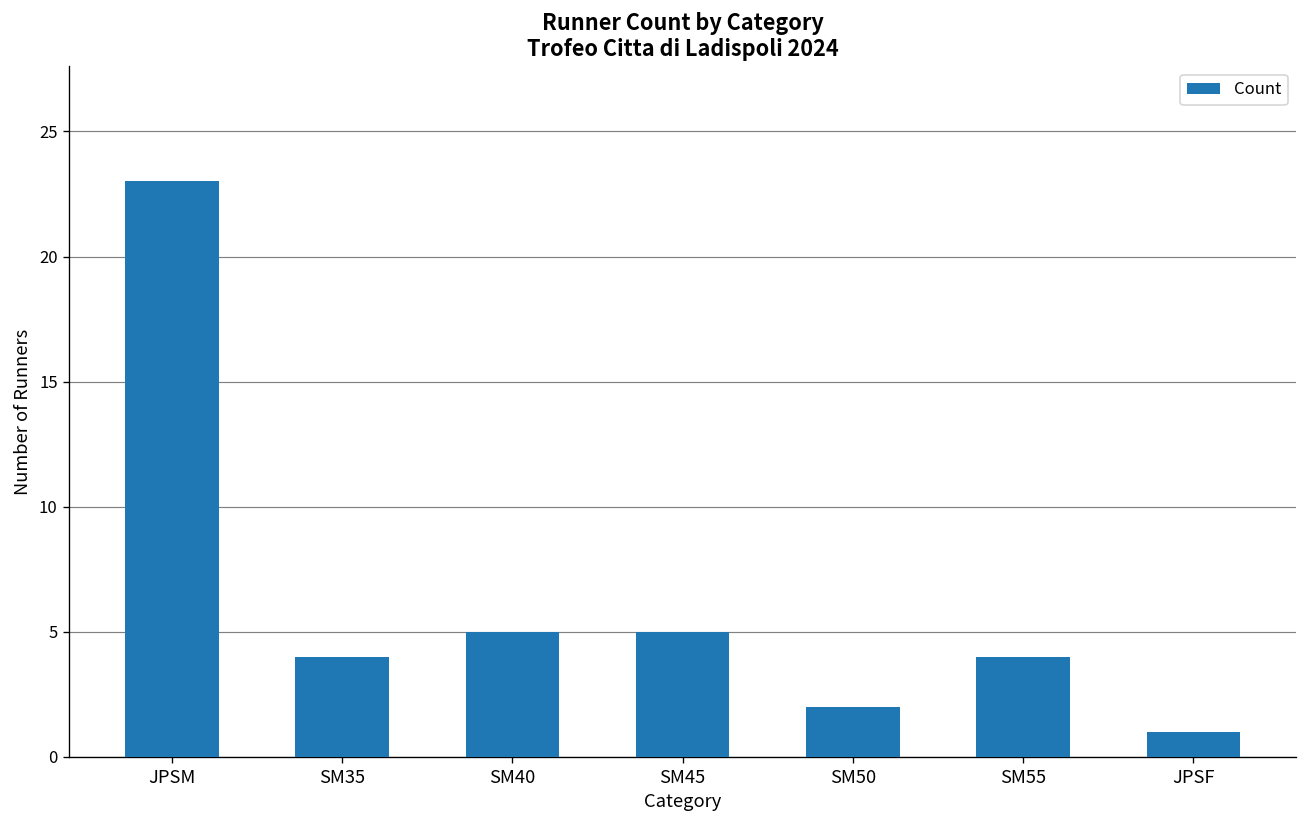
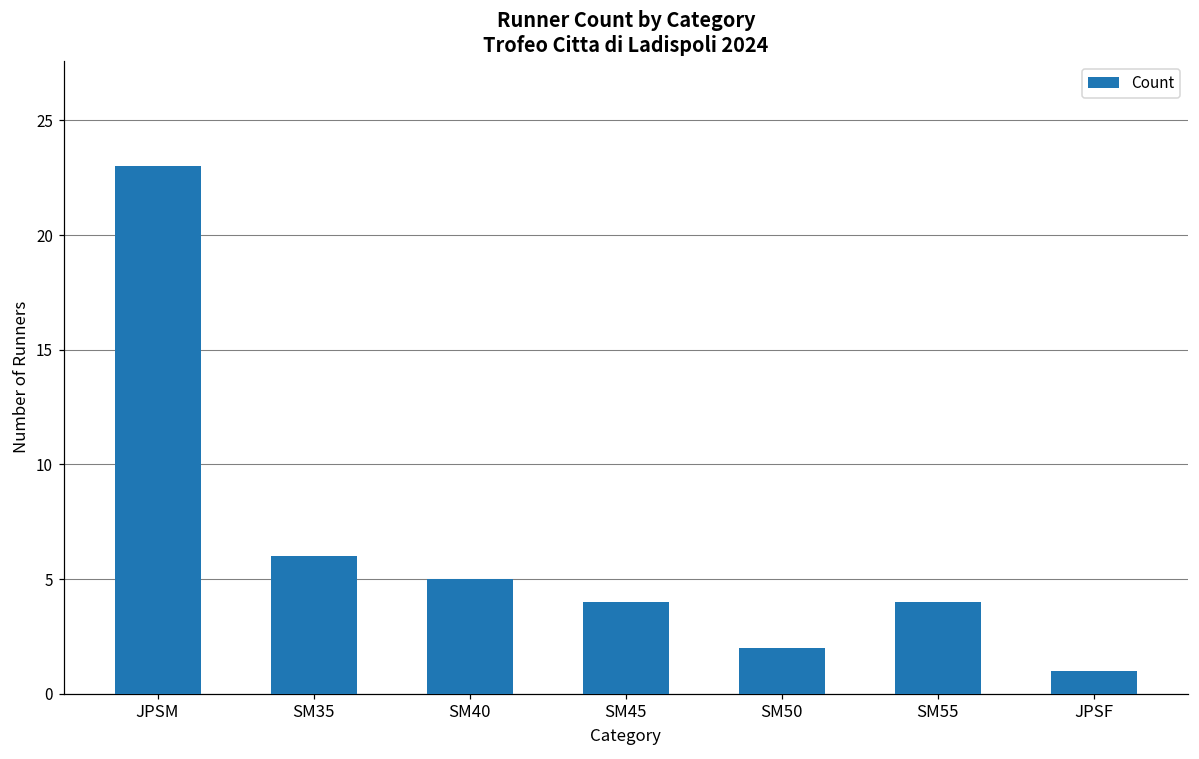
  {
    "JPSM": 23,
-   "SM35": 4,
+   "SM35": 6,
    "SM40": 5,
-   "SM45": 5,
+   "SM45": 4,
    "SM50": 2,
    "SM55": 4,
    "JPSF": 1
  }
